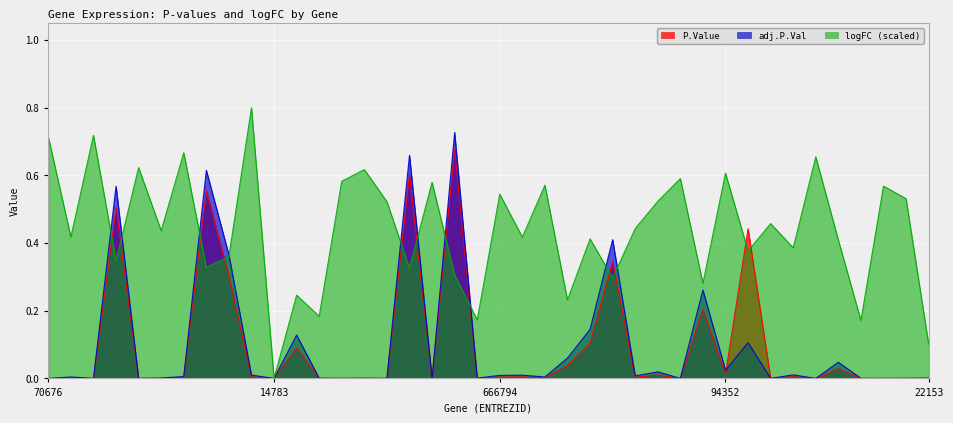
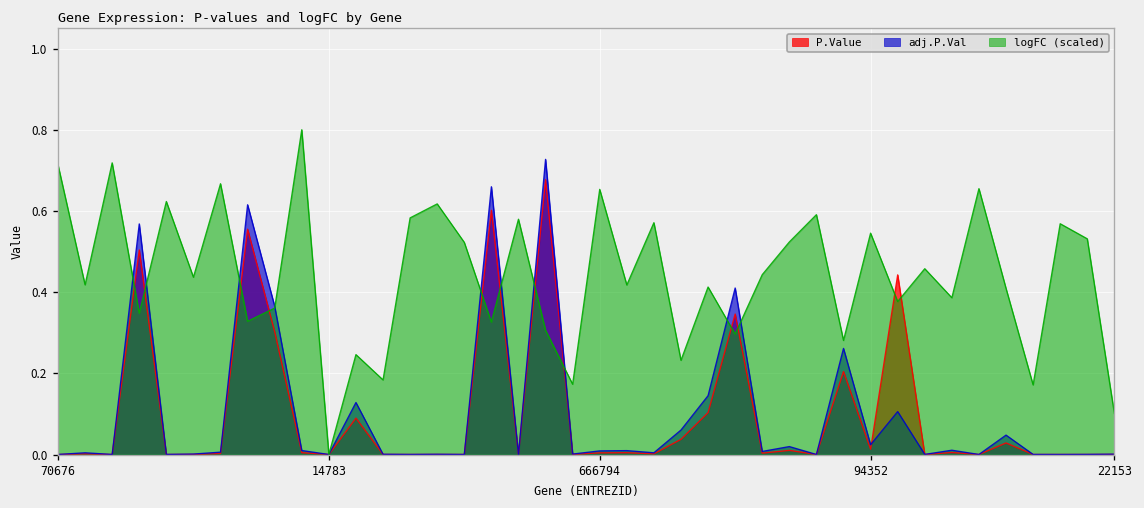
  {
    "P.Value": {
      "94352": 0.01
    },
    "adj.P.Val": {
      "94352": 0.02
    },
    "logFC (scaled)": {
      "70676": 0.71,
-     "666794": 0.54,
-     "94352": 0.61,
+     "666794": 0.65,
+     "94352": 0.55,
      "22153": 0.10
    }
  }
